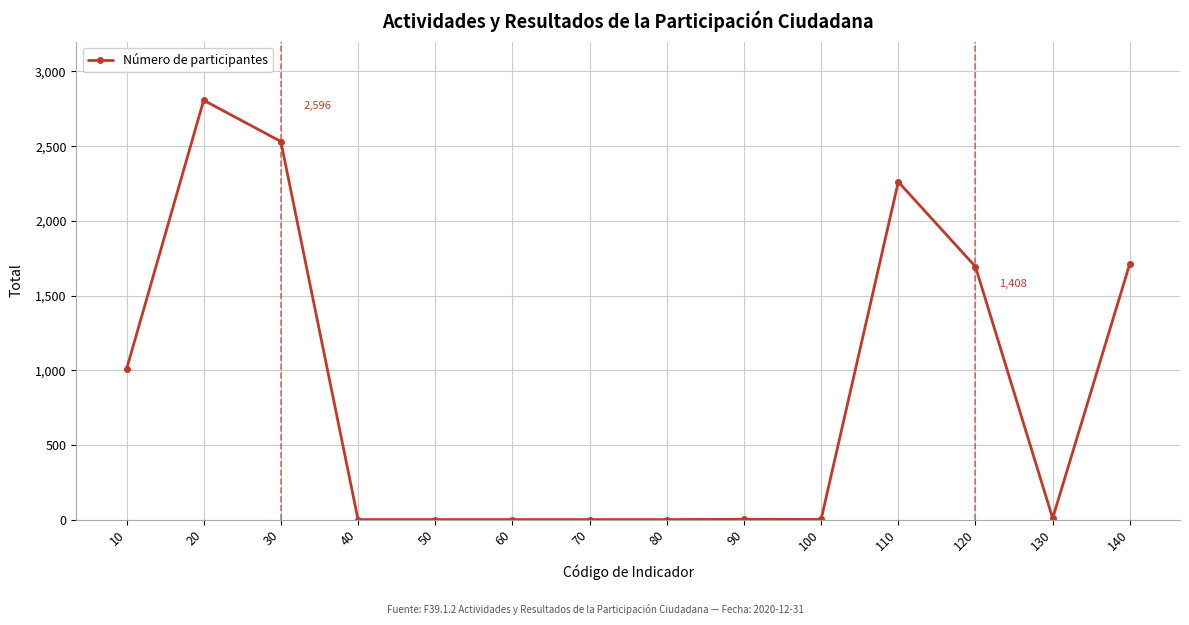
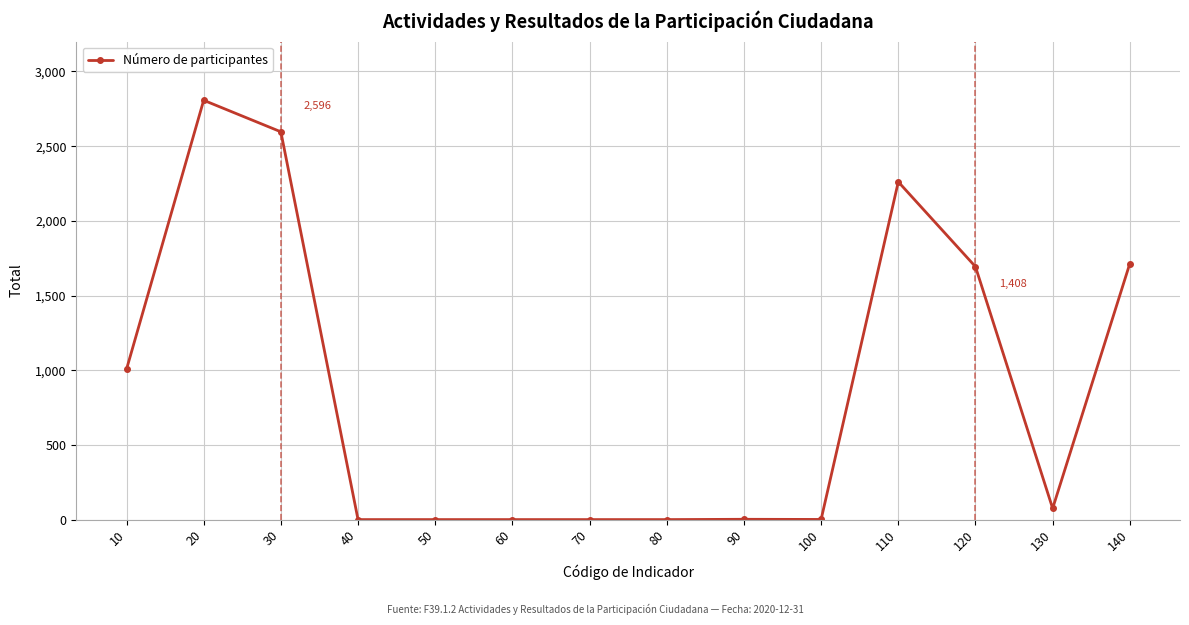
  {
    "10": "1,010",
    "20": "2,810",
-   "30": "2,530",
+   "30": "2,600",
    "40": "0",
    "50": "0",
    "60": "0",
    "70": "0",
    "80": "0",
    "90": "0",
    "100": "0",
    "110": "2,260",
    "120": "1,690",
-   "130": "10",
+   "130": "80",
    "140": "1,710"
  }
